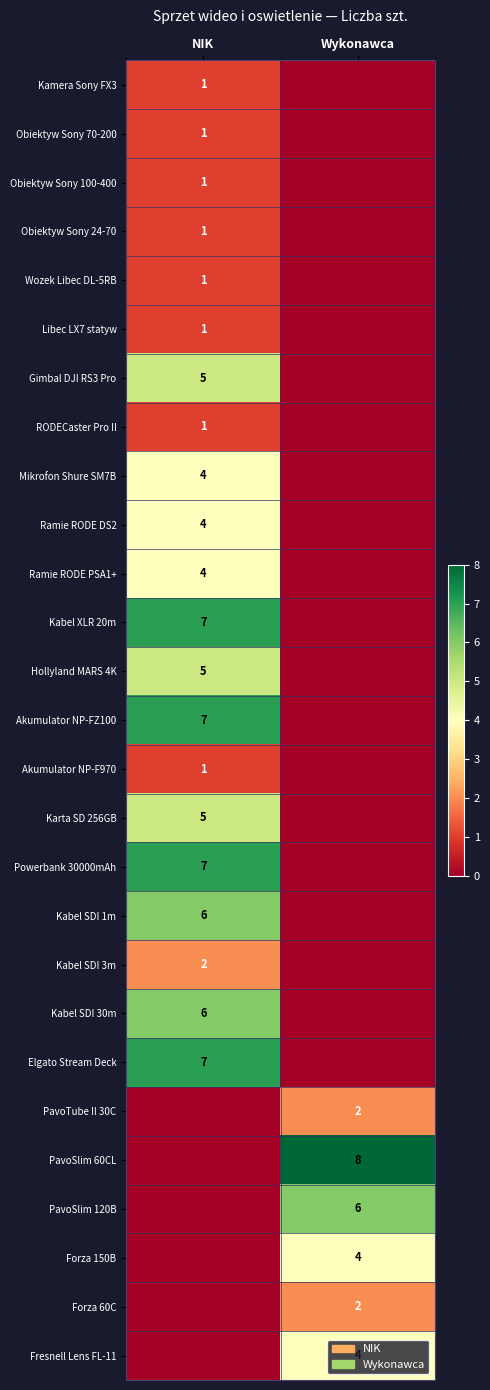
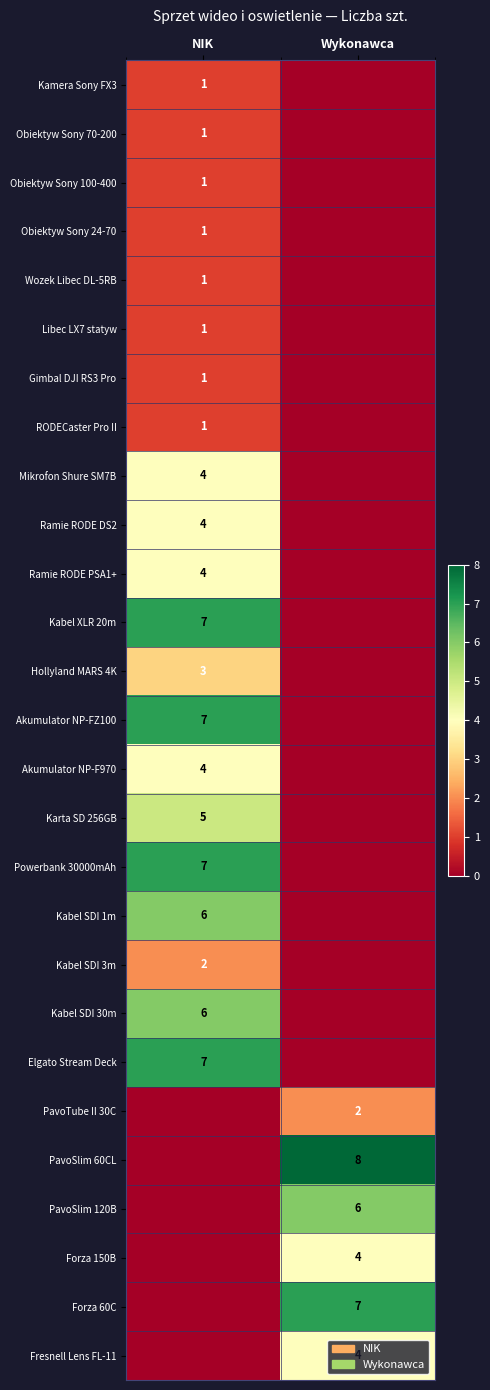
  {
    "Kamera Sony FX3": {
      "NIK": 1
    },
    "Obiektyw Sony 70-200": {
      "NIK": 1
    },
    "Obiektyw Sony 100-400": {
      "NIK": 1
    },
    "Obiektyw Sony 24-70": {
      "NIK": 1
    },
    "Wozek Libec DL-5RB": {
      "NIK": 1
    },
    "Libec LX7 statyw": {
      "NIK": 1
    },
    "Gimbal DJI RS3 Pro": {
-     "NIK": 5
+     "NIK": 1
    },
    "RODECaster Pro II": {
      "NIK": 1
    },
    "Mikrofon Shure SM7B": {
      "NIK": 4
    },
    "Ramie RODE DS2": {
      "NIK": 4
    },
    "Ramie RODE PSA1+": {
      "NIK": 4
    },
    "Kabel XLR 20m": {
      "NIK": 7
    },
    "Hollyland MARS 4K": {
-     "NIK": 5
+     "NIK": 3
    },
    "Akumulator NP-FZ100": {
      "NIK": 7
    },
    "Akumulator NP-F970": {
-     "NIK": 1
+     "NIK": 4
    },
    "Karta SD 256GB": {
      "NIK": 5
    },
    "Powerbank 30000mAh": {
      "NIK": 7
    },
    "Kabel SDI 1m": {
      "NIK": 6
    },
    "Kabel SDI 3m": {
      "NIK": 2
    },
    "Kabel SDI 30m": {
      "NIK": 6
    },
    "Elgato Stream Deck": {
      "NIK": 7
    },
    "PavoTube II 30C": {
      "Wykonawca": 2
    },
    "PavoSlim 60CL": {
      "Wykonawca": 8
    },
    "PavoSlim 120B": {
      "Wykonawca": 6
    },
    "Forza 150B": {
      "Wykonawca": 4
    },
    "Forza 60C": {
-     "Wykonawca": 2
+     "Wykonawca": 7
    }
  }
